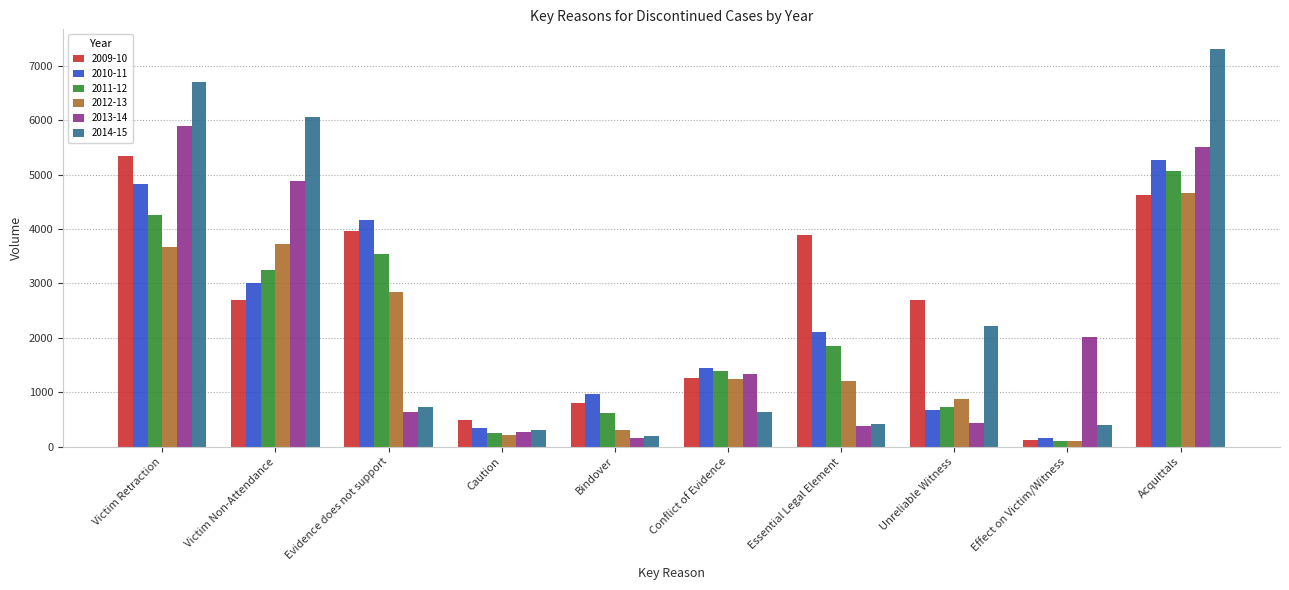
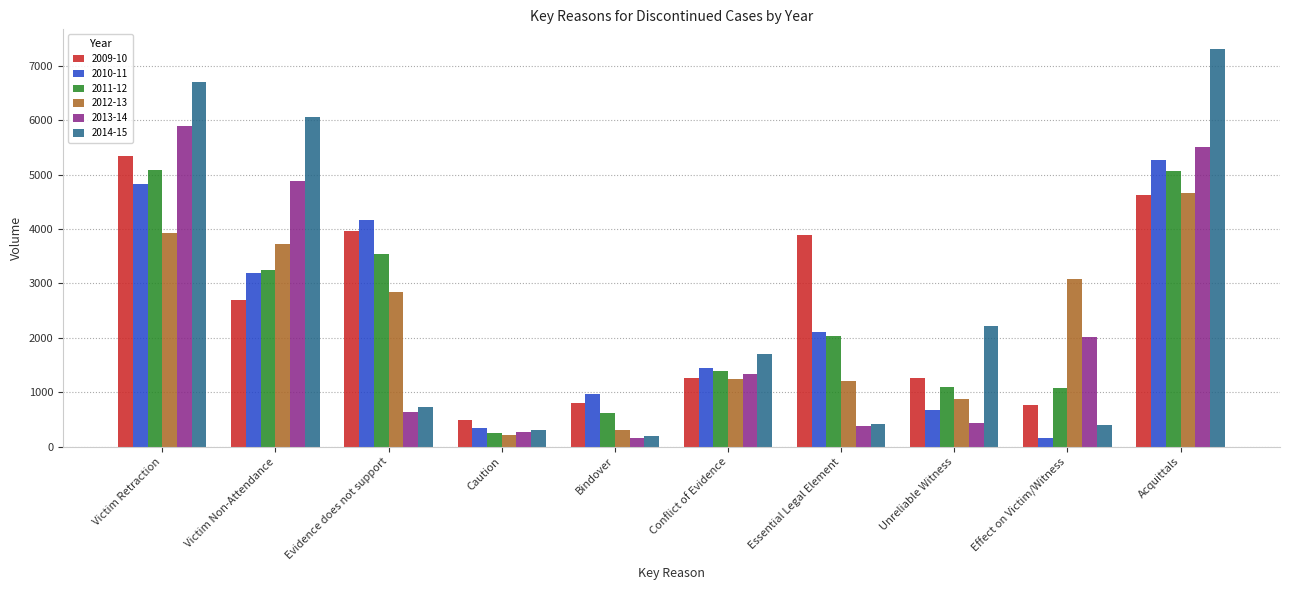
  {
    "2009-10": {
      "Victim Retraction": 5400,
      "Victim Non-Attendance": 2700,
      "Evidence does not support": 4000,
      "Caution": 500,
      "Bindover": 800,
      "Conflict of Evidence": 1300,
      "Essential Legal Element": 3900,
-     "Unreliable Witness": 2700,
-     "Effect on Victim/Witness": 100,
+     "Unreliable Witness": 1300,
+     "Effect on Victim/Witness": 800,
      "Acquittals": 4600
    },
    "2010-11": {
      "Victim Retraction": 4800,
-     "Victim Non-Attendance": 3000,
+     "Victim Non-Attendance": 3200,
      "Evidence does not support": 4200,
      "Caution": 300,
      "Bindover": 1000,
      "Conflict of Evidence": 1400,
      "Essential Legal Element": 2100,
      "Unreliable Witness": 700,
      "Effect on Victim/Witness": 200,
      "Acquittals": 5300
    },
    "2011-12": {
-     "Victim Retraction": 4300,
+     "Victim Retraction": 5100,
      "Victim Non-Attendance": 3300,
      "Evidence does not support": 3600,
      "Caution": 300,
      "Bindover": 600,
      "Conflict of Evidence": 1400,
-     "Essential Legal Element": 1900,
-     "Unreliable Witness": 700,
-     "Effect on Victim/Witness": 100,
+     "Essential Legal Element": 2000,
+     "Unreliable Witness": 1100,
+     "Effect on Victim/Witness": 1100,
      "Acquittals": 5100
    },
    "2012-13": {
-     "Victim Retraction": 3700,
+     "Victim Retraction": 3900,
      "Victim Non-Attendance": 3700,
      "Evidence does not support": 2800,
      "Caution": 200,
      "Bindover": 300,
      "Conflict of Evidence": 1200,
      "Essential Legal Element": 1200,
      "Unreliable Witness": 900,
-     "Effect on Victim/Witness": 100,
+     "Effect on Victim/Witness": 3100,
      "Acquittals": 4700
    },
    "2013-14": {
      "Victim Retraction": 5900,
      "Victim Non-Attendance": 4900,
      "Evidence does not support": 600,
      "Caution": 300,
      "Bindover": 200,
      "Conflict of Evidence": 1300,
      "Essential Legal Element": 400,
      "Unreliable Witness": 400,
      "Effect on Victim/Witness": 2000,
      "Acquittals": 5500
    },
    "2014-15": {
      "Victim Retraction": 6700,
      "Victim Non-Attendance": 6100,
      "Evidence does not support": 700,
      "Caution": 300,
      "Bindover": 200,
-     "Conflict of Evidence": 600,
+     "Conflict of Evidence": 1700,
      "Essential Legal Element": 400,
      "Unreliable Witness": 2200,
      "Effect on Victim/Witness": 400,
      "Acquittals": 7300
    }
  }
